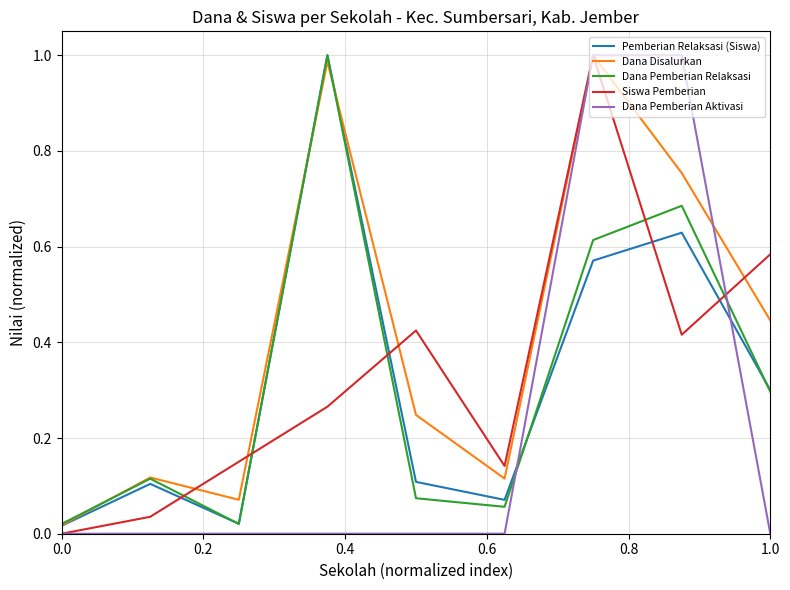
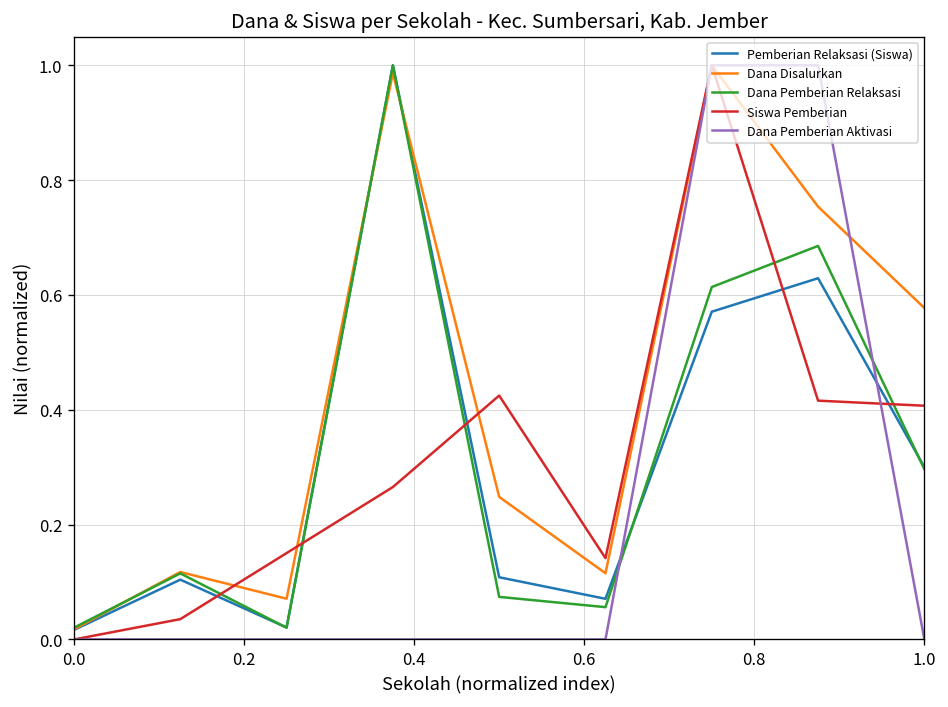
  {
    "Dana Disalurkan": {
-     "1.0": 0.45
+     "1.0": 0.58
    },
    "Siswa Pemberian": {
-     "1.0": 0.58
+     "1.0": 0.41
    },
    "Dana Pemberian Aktivasi": {
      "1.0": 0.00
    }
  }
